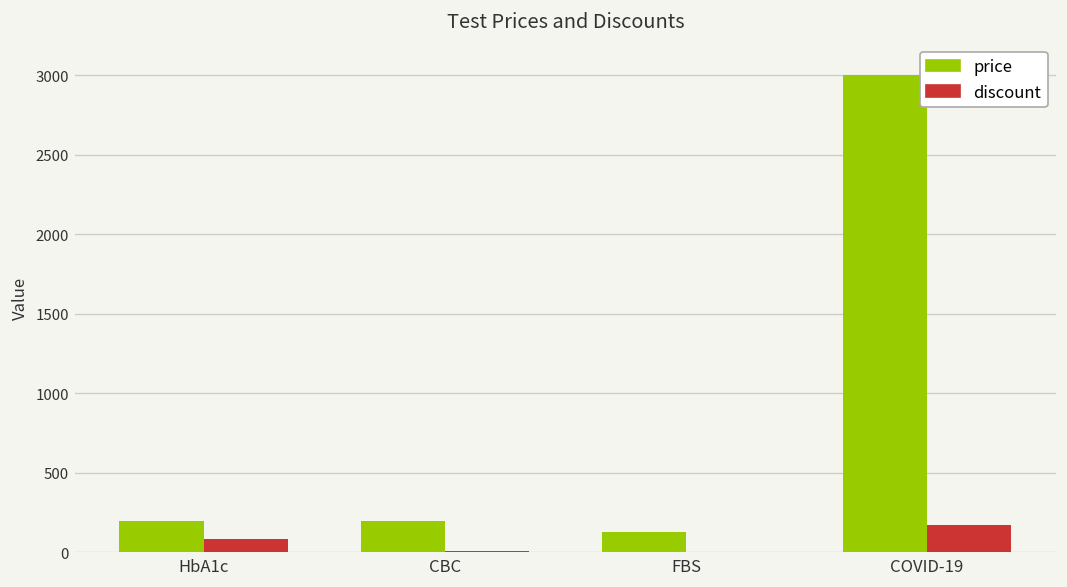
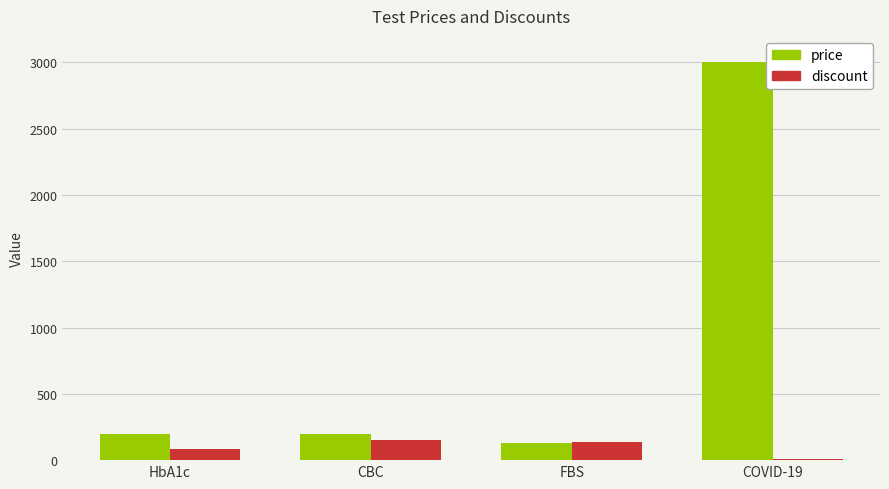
  {
    "price": {
      "HbA1c": 200,
      "CBC": 200,
      "FBS": 130,
      "COVID-19": 3000
    },
    "discount": {
      "HbA1c": 80,
-     "CBC": 10,
-     "FBS": 0,
-     "COVID-19": 170
+     "CBC": 150,
+     "FBS": 140,
+     "COVID-19": 10
    }
  }
